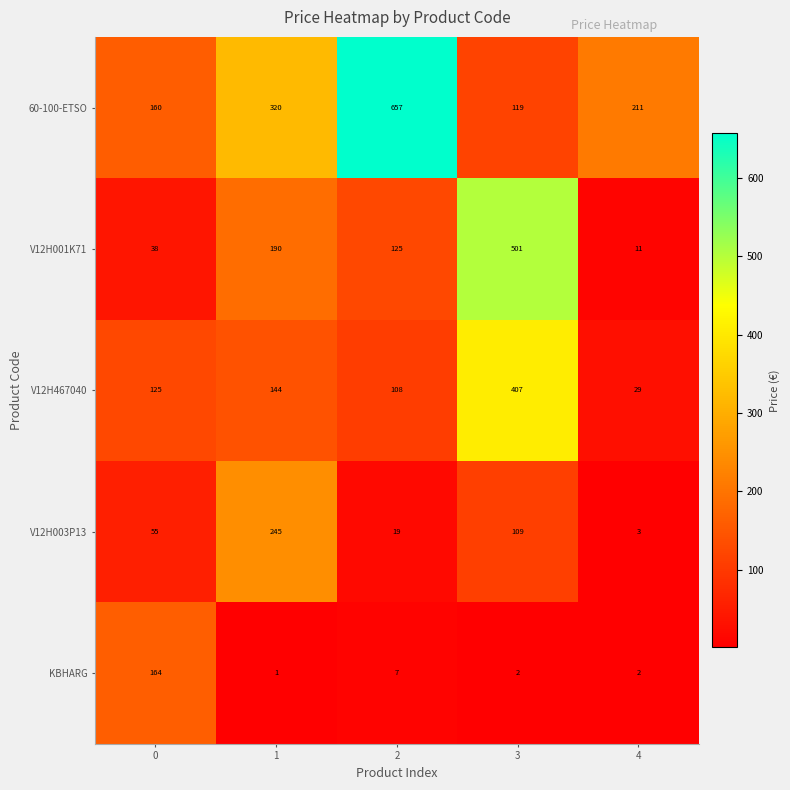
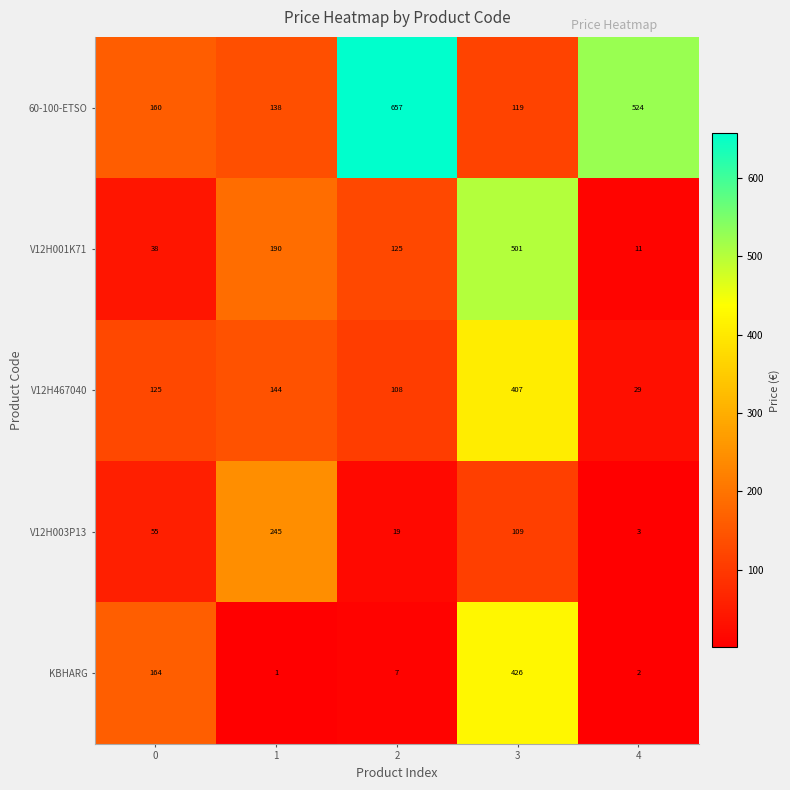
  {
    "60-100-ETSO": {
      "0": 160,
-     "1": 320,
+     "1": 138,
      "2": 657,
      "3": 119,
-     "4": 211
+     "4": 524
    },
    "V12H001K71": {
      "0": 38,
      "1": 190,
      "2": 125,
      "3": 501,
      "4": 11
    },
    "V12H467040": {
      "0": 125,
      "1": 144,
      "2": 108,
      "3": 407,
      "4": 29
    },
    "V12H003P13": {
      "0": 55,
      "1": 245,
      "2": 19,
      "3": 109,
      "4": 3
    },
    "KBHARG": {
      "0": 164,
      "1": 1,
      "2": 7,
-     "3": 2,
+     "3": 426,
      "4": 2
    }
  }
